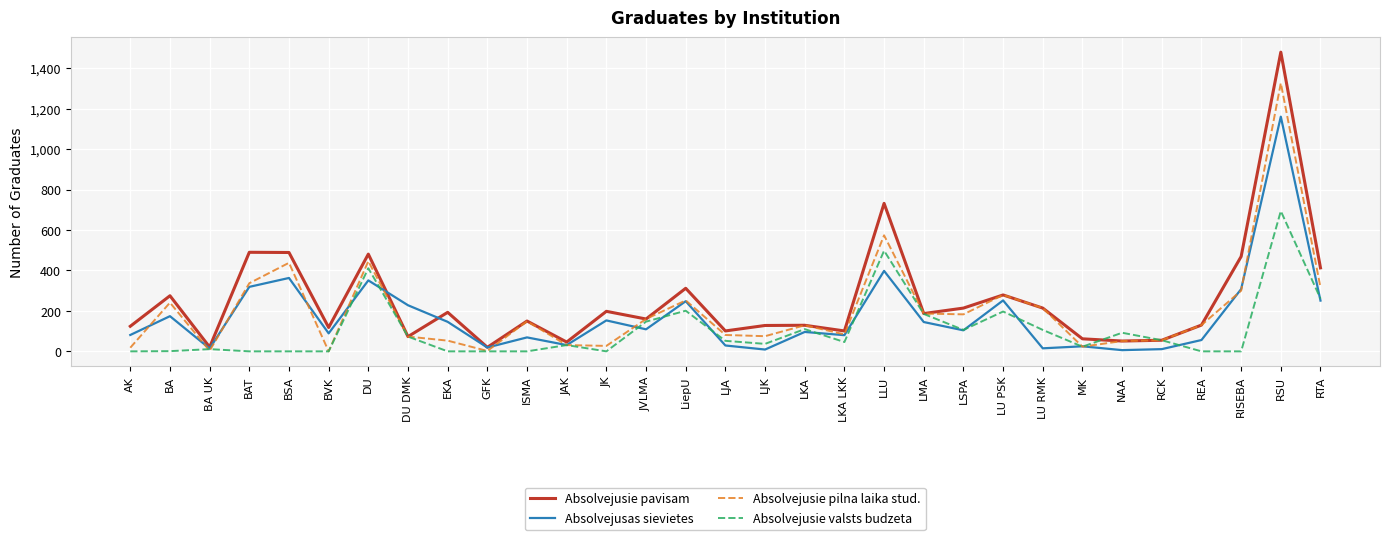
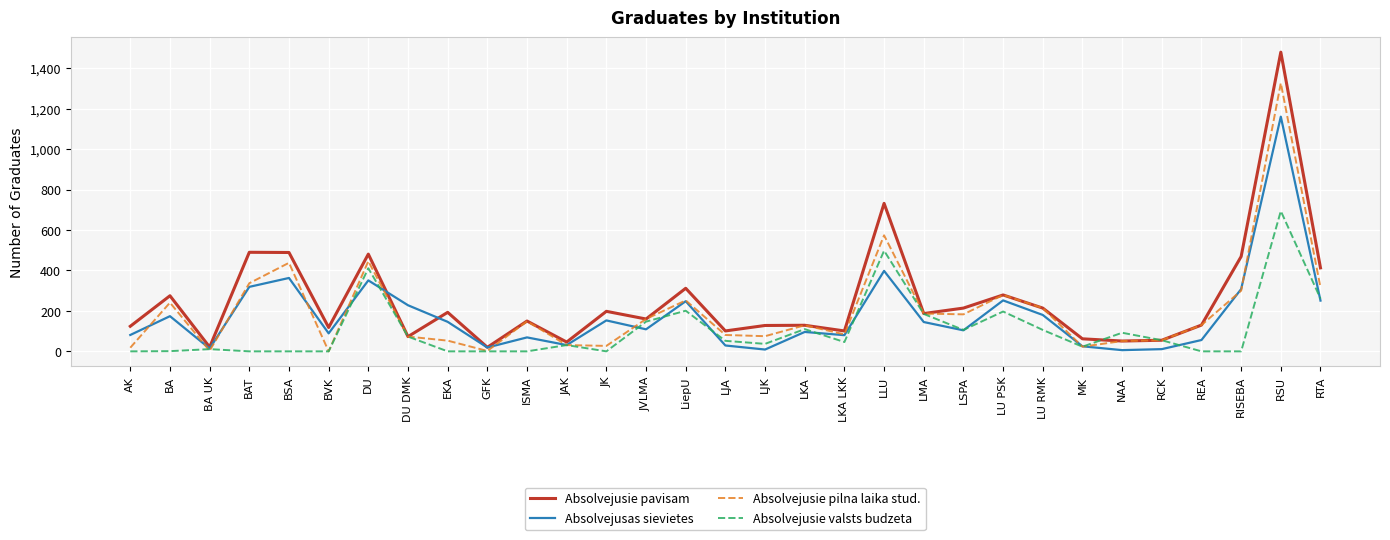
  {
    "Absolvejusie pavisam": {
      "AK": "120",
      "BA": "280",
      "BAT": "490",
      "BSA": "490",
      "BVK": "120",
      "DU": "480",
      "EKA": "190",
      "JAK": "50",
      "JK": "200",
      "LiepU": "310",
      "LJA": "100",
      "LJK": "130",
      "LKA LKK": "100",
      "LLU": "730",
      "LSPA": "210",
      "MK": "60",
      "RISEBA": "470",
      "RSU": "1,480",
      "RTA": "410"
    },
    "Absolvejusas sievietes": {
      "AK": "80",
      "BA": "170",
      "BAT": "320",
      "BSA": "360",
      "BVK": "90",
      "DU": "350",
      "DU DMK": "230",
      "EKA": "150",
      "ISMA": "70",
      "JK": "150",
      "JVLMA": "110",
      "LJA": "30",
      "LJK": "10",
      "LKA": "100",
      "LLU": "400",
      "LMA": "150",
      "LU PSK": "250",
-     "LU RMK": "20",
+     "LU RMK": "180",
      "NAA": "10",
      "RCK": "10",
      "REA": "60",
      "RSU": "1,160"
    },
    "Absolvejusie pilna laika stud.": {
      "AK": "20",
      "BA": "240",
      "BAT": "340",
      "BSA": "440",
      "DU": "450",
      "EKA": "50",
      "JK": "30",
      "LJA": "80",
      "LJK": "80",
      "LLU": "570",
      "LSPA": "180",
      "RSU": "1,330",
      "RTA": "320"
    },
    "Absolvejusie valsts budzeta": {
      "AK": "0",
      "BA": "0",
      "BAT": "0",
      "BSA": "0",
      "DU": "410",
      "EKA": "0",
      "ISMA": "0",
      "JK": "0",
      "JVLMA": "150",
      "LiepU": "200",
      "LJA": "50",
      "LJK": "40",
      "LKA": "110",
      "LKA LKK": "50",
      "LLU": "500",
      "LU PSK": "200",
      "LU RMK": "110",
      "NAA": "90",
      "REA": "0",
      "RISEBA": "0",
      "RSU": "690"
    }
  }
